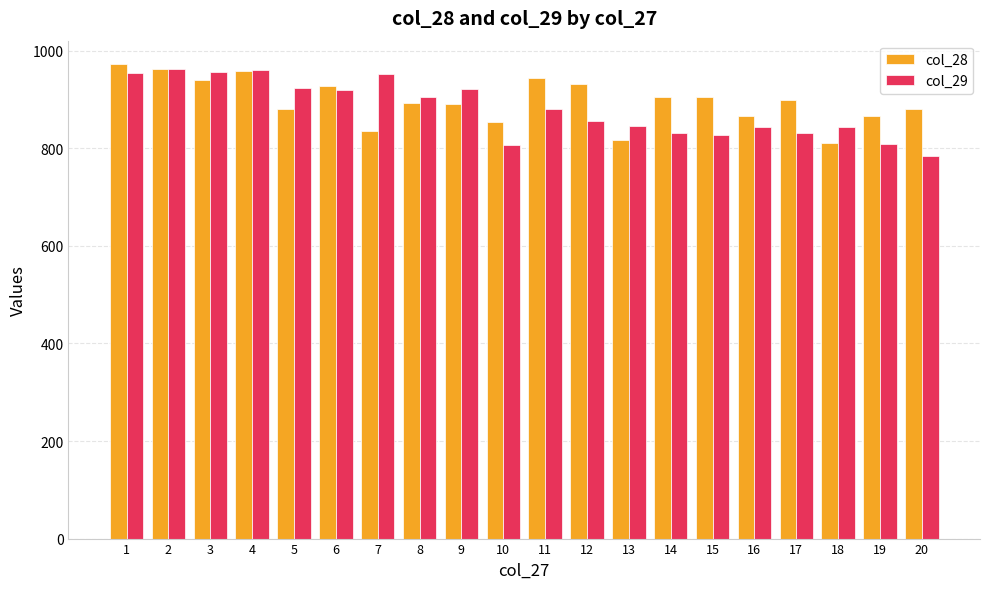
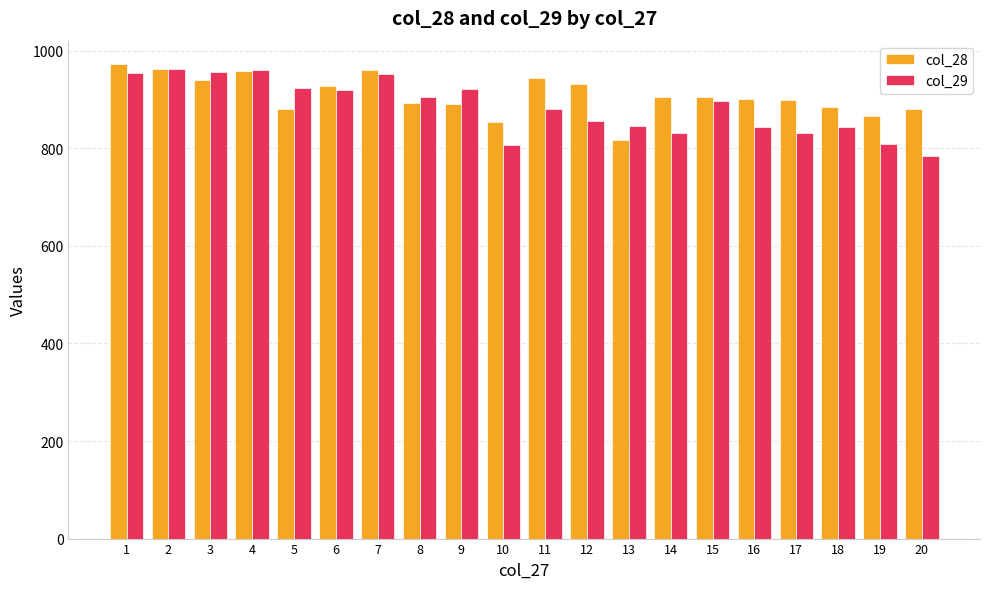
  {
    "col_28": {
      "1": 970,
      "2": 960,
      "3": 940,
      "4": 960,
      "5": 880,
      "6": 930,
-     "7": 840,
+     "7": 960,
      "8": 890,
      "9": 890,
      "10": 850,
      "11": 950,
      "12": 930,
      "13": 820,
      "14": 910,
      "15": 910,
-     "16": 870,
+     "16": 900,
      "17": 900,
-     "18": 810,
+     "18": 890,
      "19": 870,
      "20": 880
    },
    "col_29": {
      "1": 960,
      "2": 960,
      "3": 960,
      "4": 960,
      "5": 920,
      "6": 920,
      "7": 950,
      "8": 910,
      "9": 920,
      "10": 810,
      "11": 880,
      "12": 860,
      "13": 850,
      "14": 830,
-     "15": 830,
+     "15": 900,
      "16": 840,
      "17": 830,
      "18": 840,
      "19": 810,
      "20": 790
    }
  }
